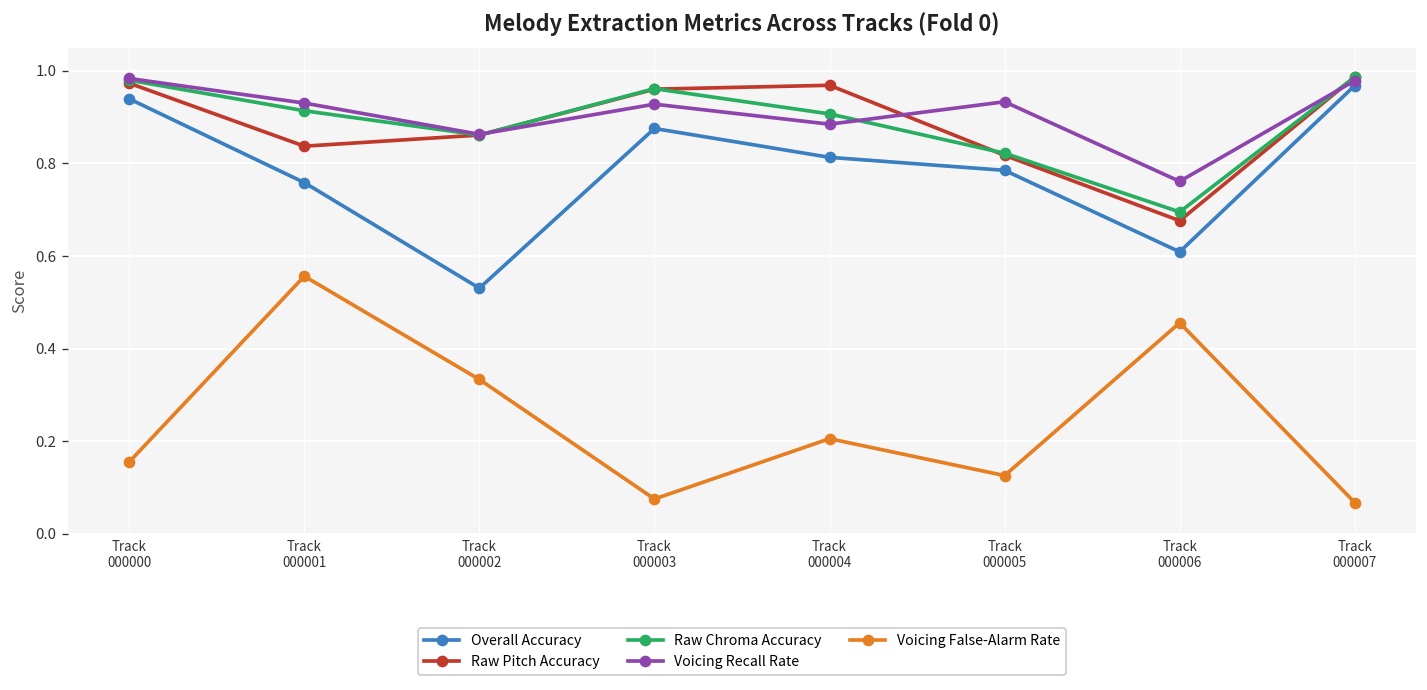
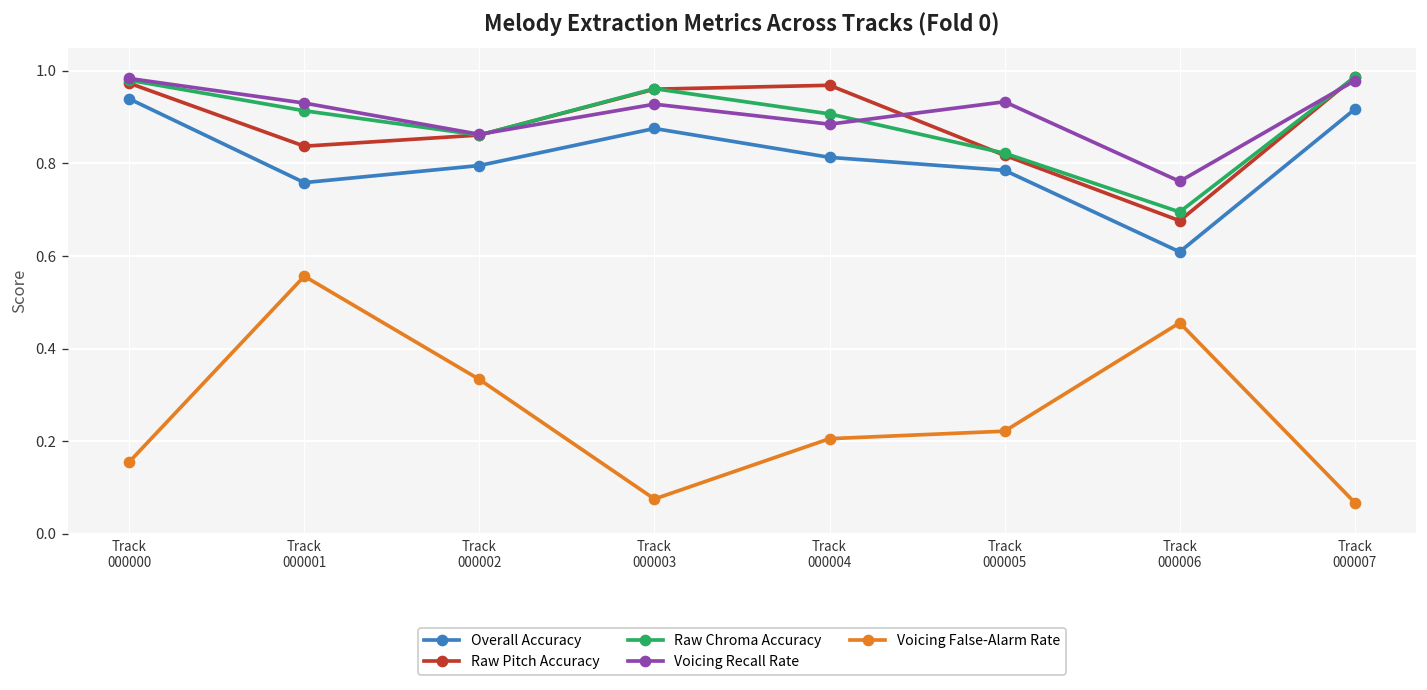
  {
    "Overall Accuracy": {
      "Track 000000": 0.94,
      "Track 000001": 0.76,
-     "Track 000002": 0.53,
+     "Track 000002": 0.80,
      "Track 000003": 0.88,
      "Track 000004": 0.81,
      "Track 000005": 0.78,
      "Track 000006": 0.61,
-     "Track 000007": 0.97
+     "Track 000007": 0.92
    },
    "Raw Pitch Accuracy": {
      "Track 000001": 0.84,
      "Track 000004": 0.97,
      "Track 000006": 0.68
    },
    "Raw Chroma Accuracy": {
      "Track 000001": 0.91,
      "Track 000004": 0.91,
      "Track 000006": 0.70
    },
    "Voicing Recall Rate": {
      "Track 000001": 0.93,
      "Track 000003": 0.93,
      "Track 000004": 0.88,
      "Track 000005": 0.93,
      "Track 000006": 0.76,
      "Track 000007": 0.98
    },
    "Voicing False-Alarm Rate": {
      "Track 000000": 0.16,
      "Track 000001": 0.56,
      "Track 000002": 0.33,
      "Track 000003": 0.08,
      "Track 000004": 0.21,
-     "Track 000005": 0.13,
+     "Track 000005": 0.22,
      "Track 000006": 0.46,
      "Track 000007": 0.07
    }
  }
